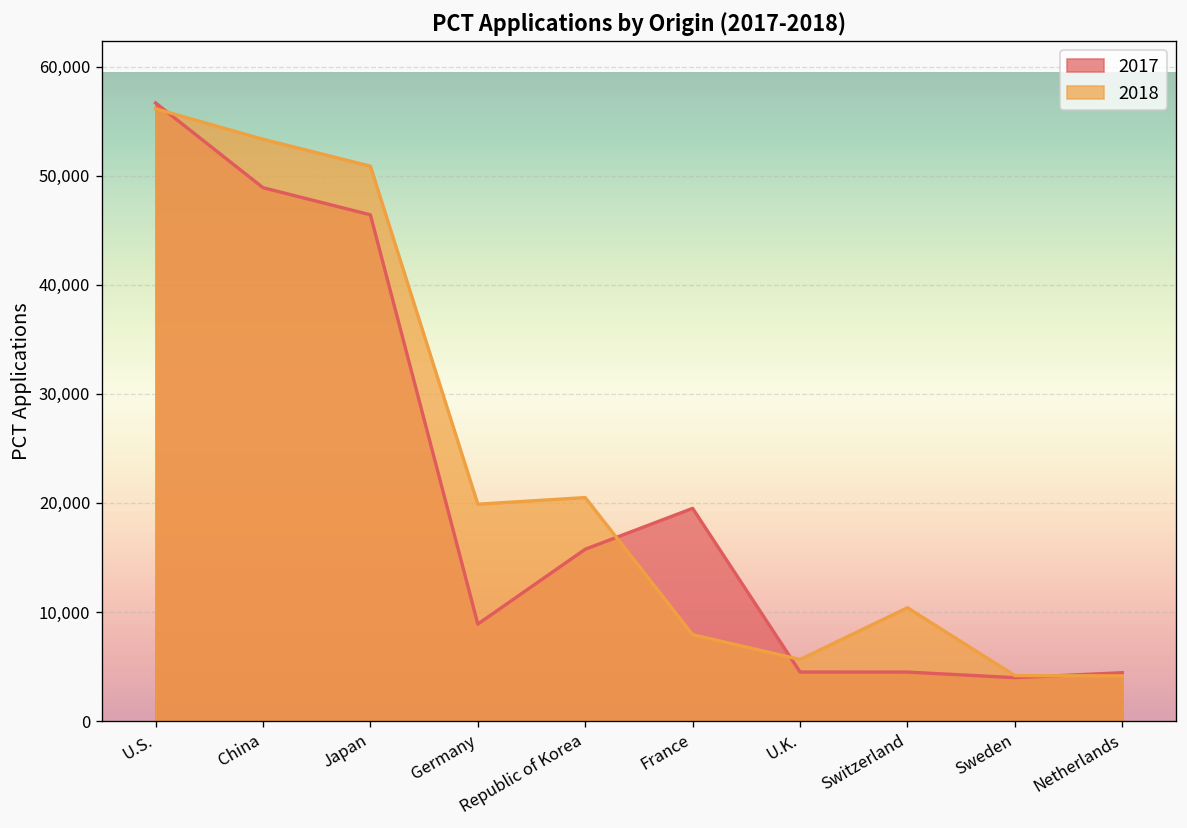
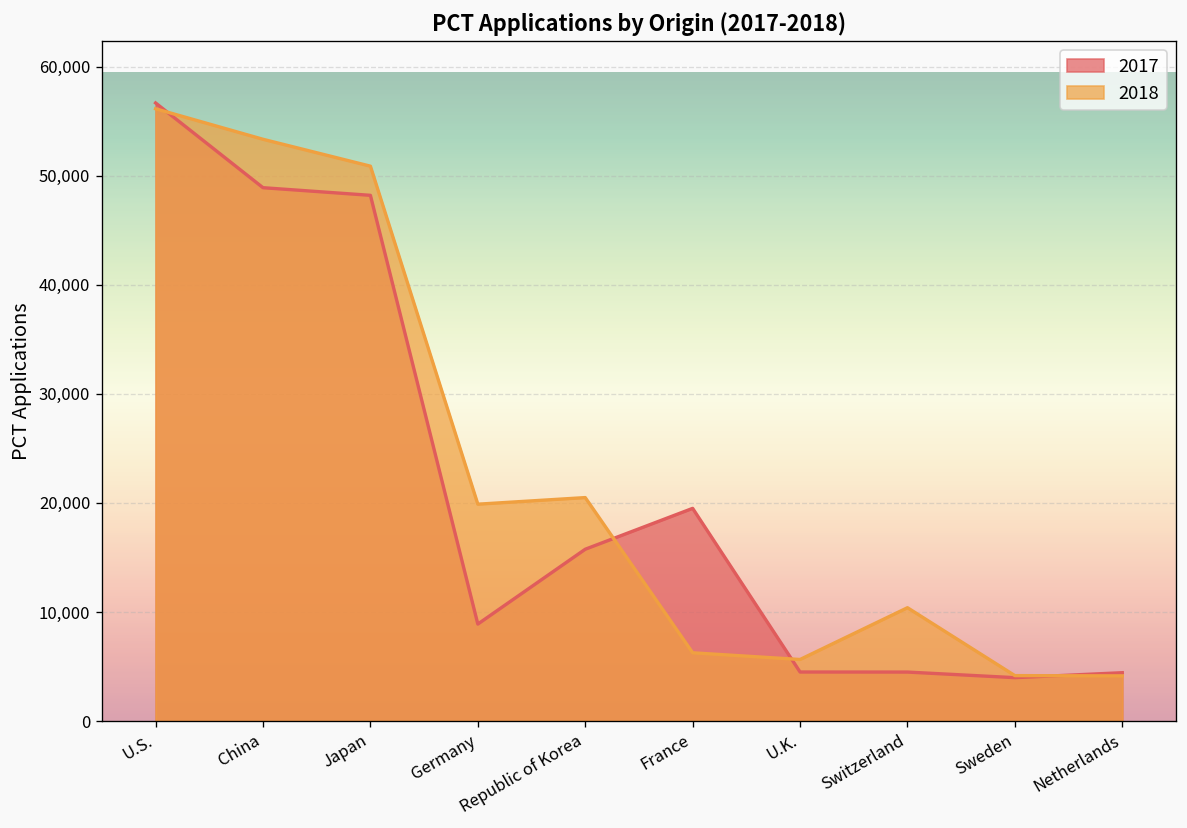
  {
    "2017": {
      "U.S.": "57,000",
      "China": "49,000",
-     "Japan": "46,000",
+     "Japan": "48,000",
      "Germany": "9,000",
      "Republic of Korea": "16,000",
      "France": "20,000",
      "U.K.": "4,000",
      "Switzerland": "4,000",
      "Netherlands": "4,000"
    },
    "2018": {
      "U.S.": "56,000",
      "China": "53,000",
      "Japan": "51,000",
      "Germany": "20,000",
      "Republic of Korea": "20,000",
-     "France": "8,000",
+     "France": "6,000",
      "U.K.": "6,000",
      "Switzerland": "10,000",
      "Netherlands": "4,000"
    }
  }
